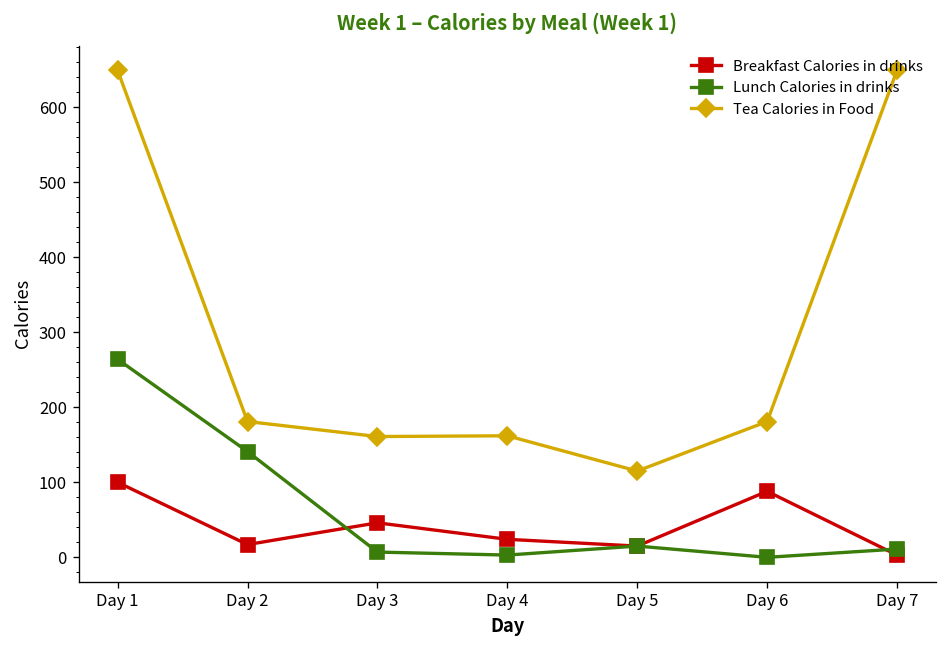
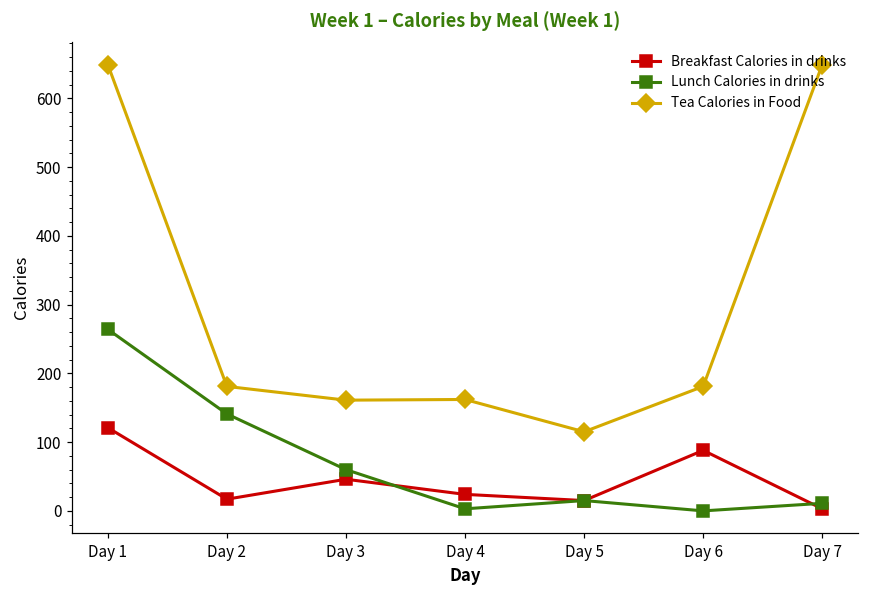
  {
    "Breakfast Calories in drinks": {
-     "Day 1": 100,
+     "Day 1": 120,
      "Day 2": 20,
      "Day 3": 50,
      "Day 4": 20,
      "Day 6": 90,
      "Day 7": 0
    },
    "Lunch Calories in drinks": {
      "Day 1": 260,
      "Day 2": 140,
-     "Day 3": 10,
+     "Day 3": 60,
      "Day 4": 0,
      "Day 6": 0,
      "Day 7": 10
    },
    "Tea Calories in Food": {
      "Day 1": 650,
      "Day 2": 180,
      "Day 3": 160,
      "Day 4": 160,
      "Day 5": 120,
      "Day 6": 180,
      "Day 7": 650
    }
  }
